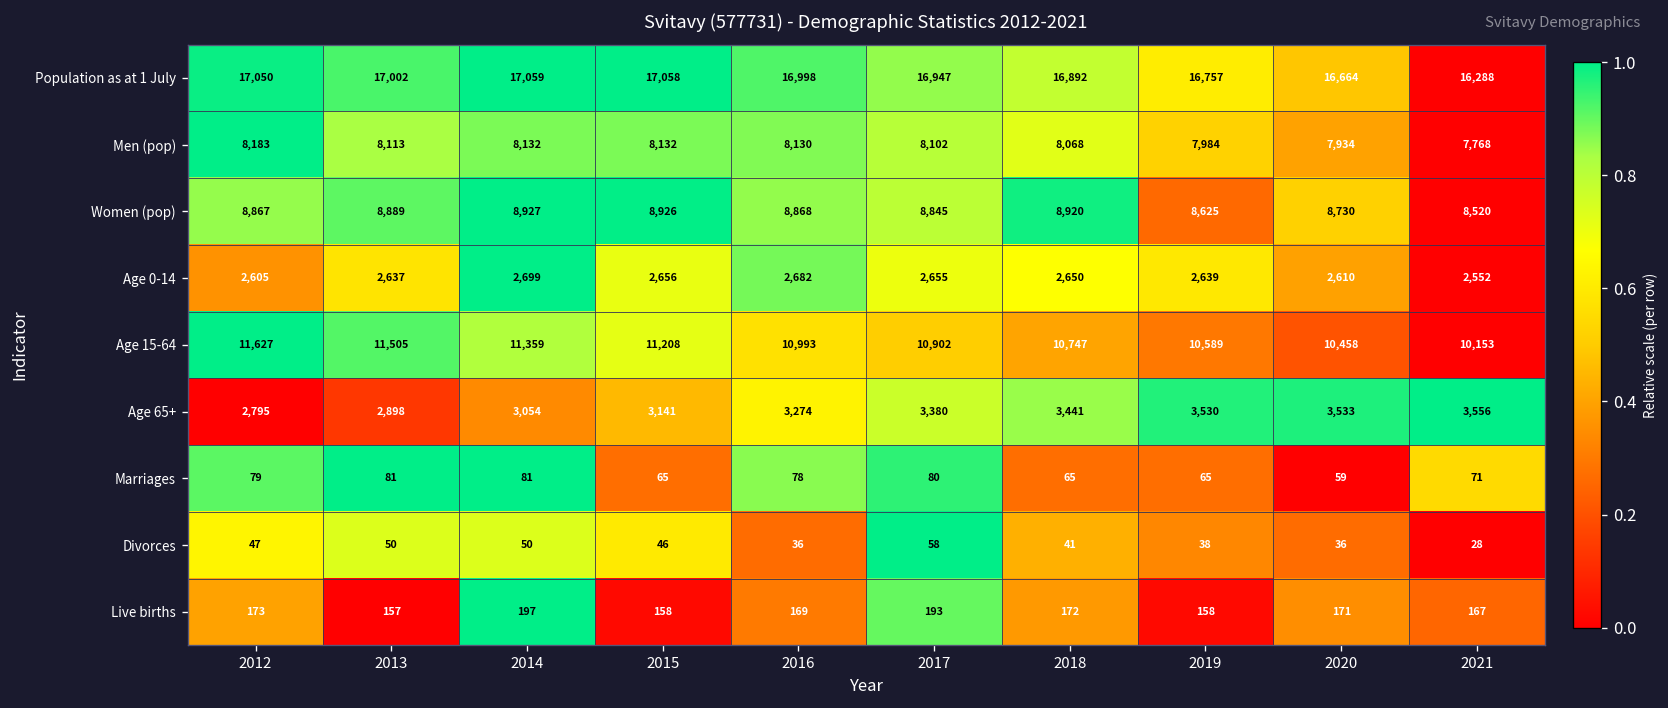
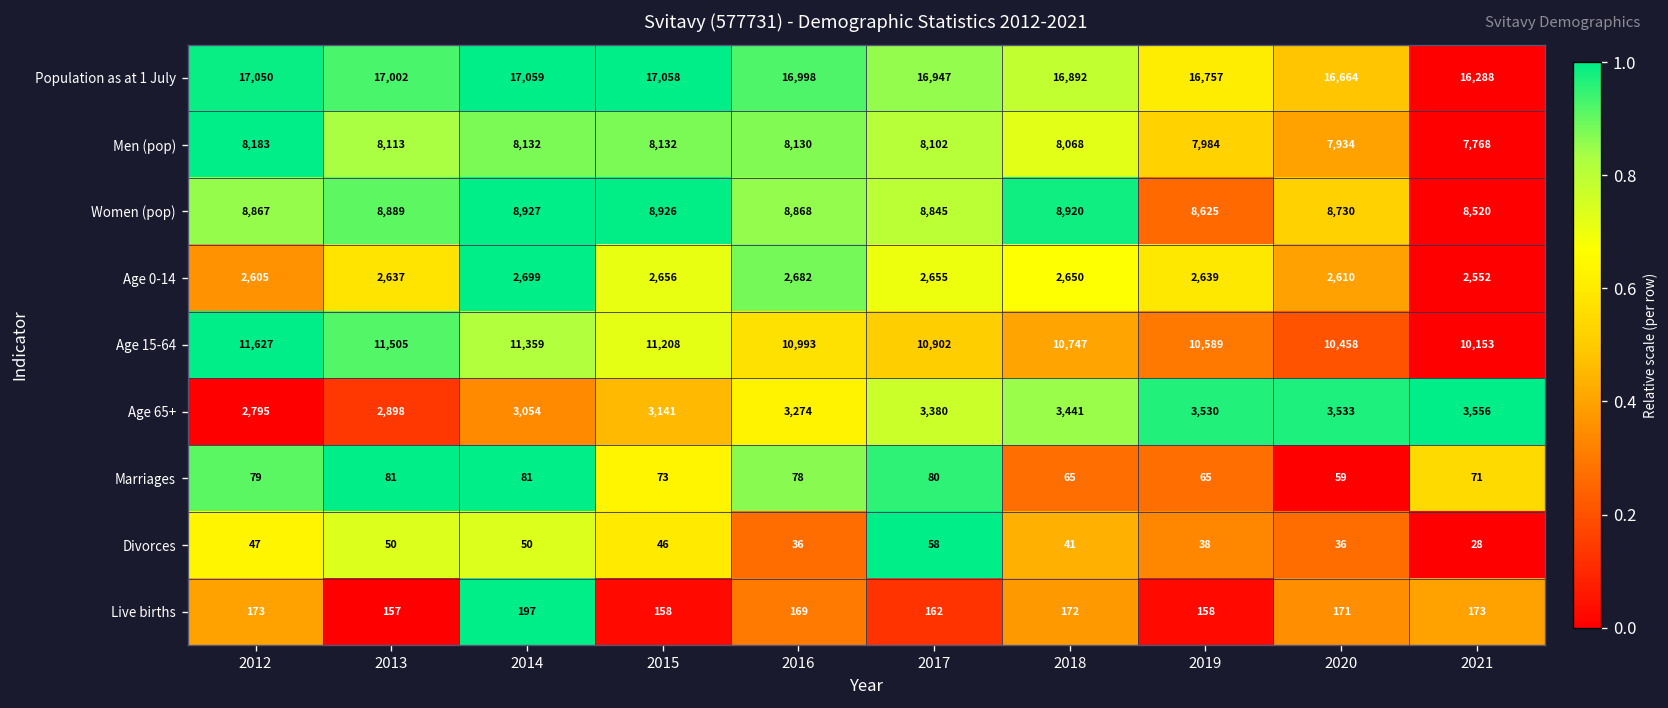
  {
    "Population as at 1 July": {
      "2012": "17,050",
      "2013": "17,002",
      "2014": "17,059",
      "2015": "17,058",
      "2016": "16,998",
      "2017": "16,947",
      "2018": "16,892",
      "2019": "16,757",
      "2020": "16,664",
      "2021": "16,288"
    },
    "Men (pop)": {
      "2012": "8,183",
      "2013": "8,113",
      "2014": "8,132",
      "2015": "8,132",
      "2016": "8,130",
      "2017": "8,102",
      "2018": "8,068",
      "2019": "7,984",
      "2020": "7,934",
      "2021": "7,768"
    },
    "Women (pop)": {
      "2012": "8,867",
      "2013": "8,889",
      "2014": "8,927",
      "2015": "8,926",
      "2016": "8,868",
      "2017": "8,845",
      "2018": "8,920",
      "2019": "8,625",
      "2020": "8,730",
      "2021": "8,520"
    },
    "Age 0-14": {
      "2012": "2,605",
      "2013": "2,637",
      "2014": "2,699",
      "2015": "2,656",
      "2016": "2,682",
      "2017": "2,655",
      "2018": "2,650",
      "2019": "2,639",
      "2020": "2,610",
      "2021": "2,552"
    },
    "Age 15-64": {
      "2012": "11,627",
      "2013": "11,505",
      "2014": "11,359",
      "2015": "11,208",
      "2016": "10,993",
      "2017": "10,902",
      "2018": "10,747",
      "2019": "10,589",
      "2020": "10,458",
      "2021": "10,153"
    },
    "Age 65+": {
      "2012": "2,795",
      "2013": "2,898",
      "2014": "3,054",
      "2015": "3,141",
      "2016": "3,274",
      "2017": "3,380",
      "2018": "3,441",
      "2019": "3,530",
      "2020": "3,533",
      "2021": "3,556"
    },
    "Marriages": {
      "2012": "79",
      "2013": "81",
      "2014": "81",
-     "2015": "65",
+     "2015": "73",
      "2016": "78",
      "2017": "80",
      "2018": "65",
      "2019": "65",
      "2020": "59",
      "2021": "71"
    },
    "Divorces": {
      "2012": "47",
      "2013": "50",
      "2014": "50",
      "2015": "46",
      "2016": "36",
      "2017": "58",
      "2018": "41",
      "2019": "38",
      "2020": "36",
      "2021": "28"
    },
    "Live births": {
      "2012": "173",
      "2013": "157",
      "2014": "197",
      "2015": "158",
      "2016": "169",
-     "2017": "193",
+     "2017": "162",
      "2018": "172",
      "2019": "158",
      "2020": "171",
-     "2021": "167"
+     "2021": "173"
    }
  }
